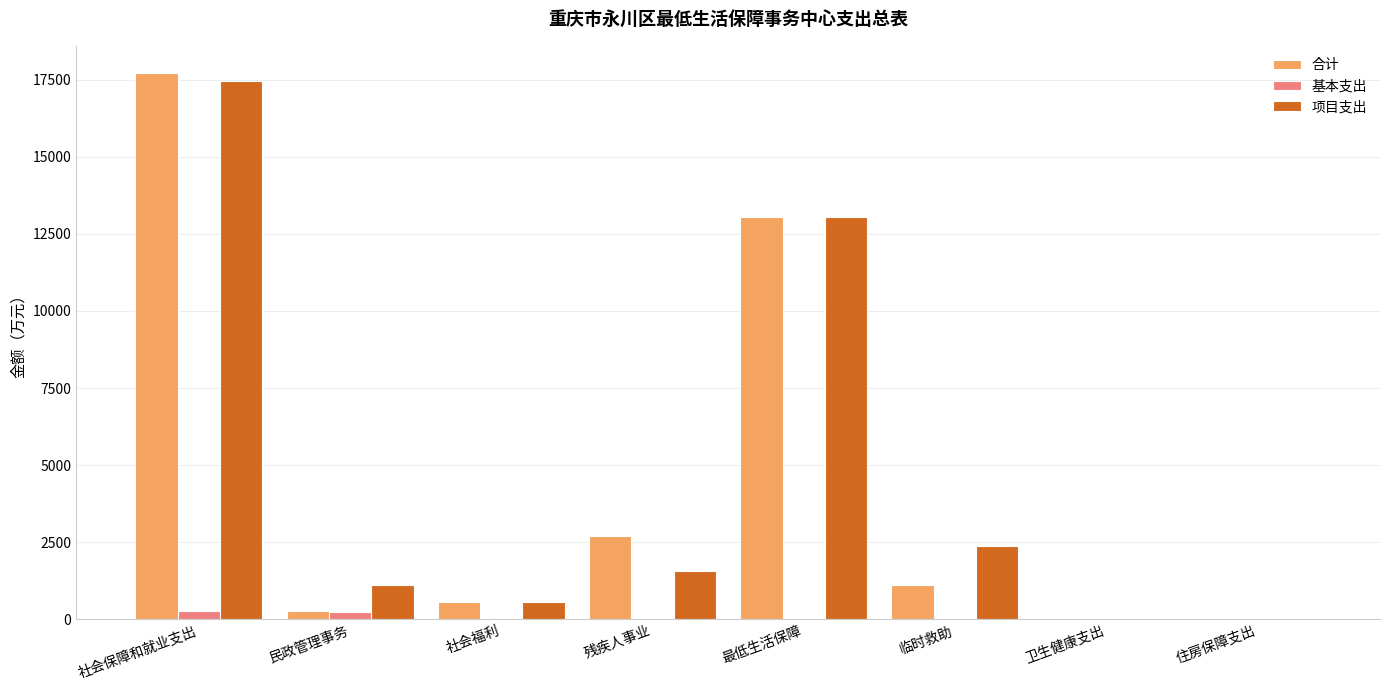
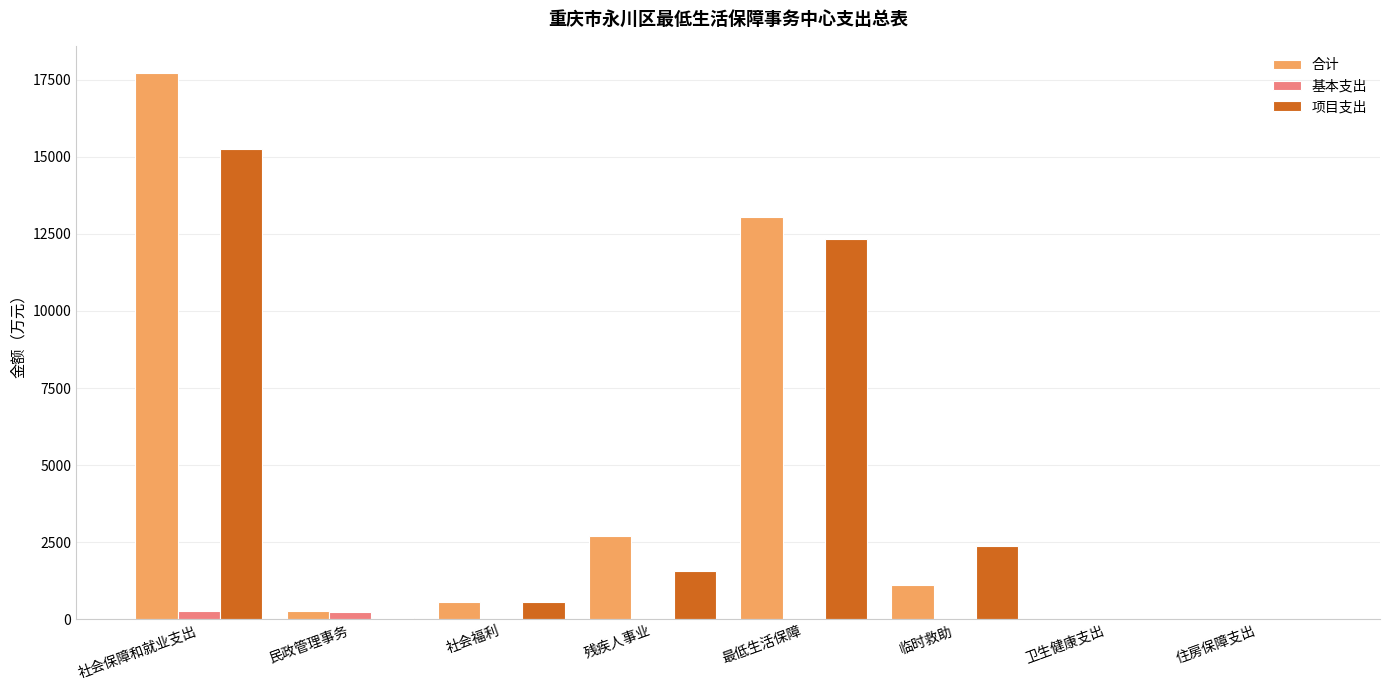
  {
    "项目支出": {
-     "社会保障和就业支出": 17500,
-     "民政管理事务": 1100,
+     "社会保障和就业支出": 15300,
+     "民政管理事务": 0,
      "社会福利": 600,
      "残疾人事业": 1600,
-     "最低生活保障": 13100,
+     "最低生活保障": 12300,
      "临时救助": 2400,
      "卫生健康支出": 0,
      "住房保障支出": 0
    }
  }
